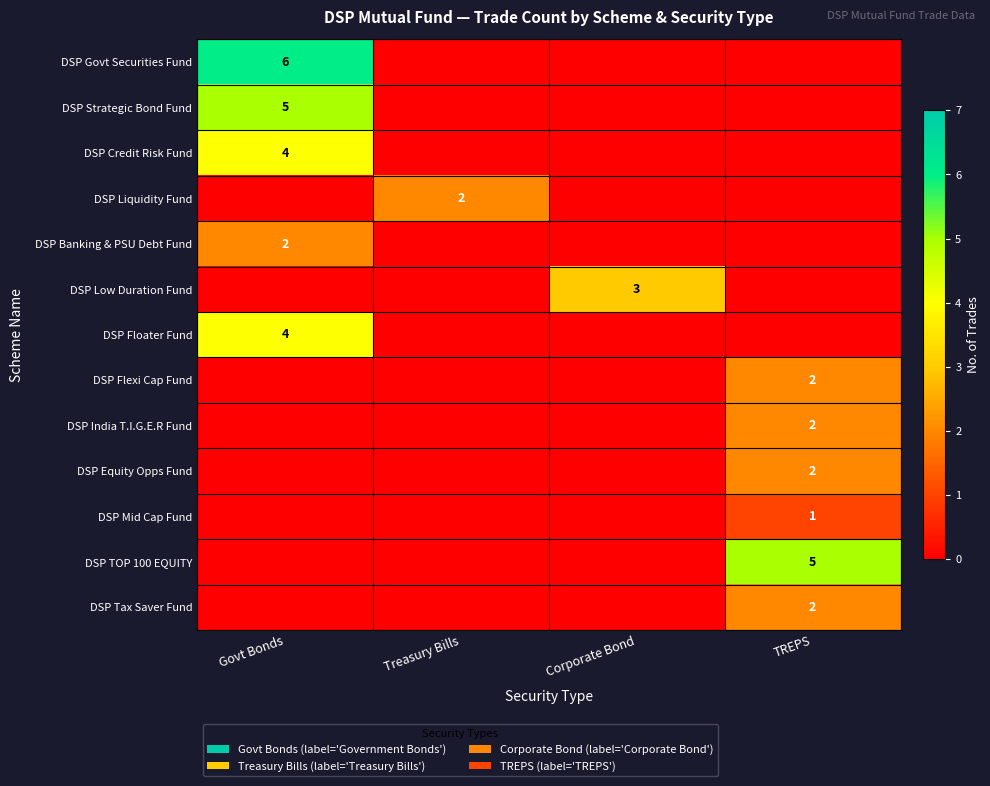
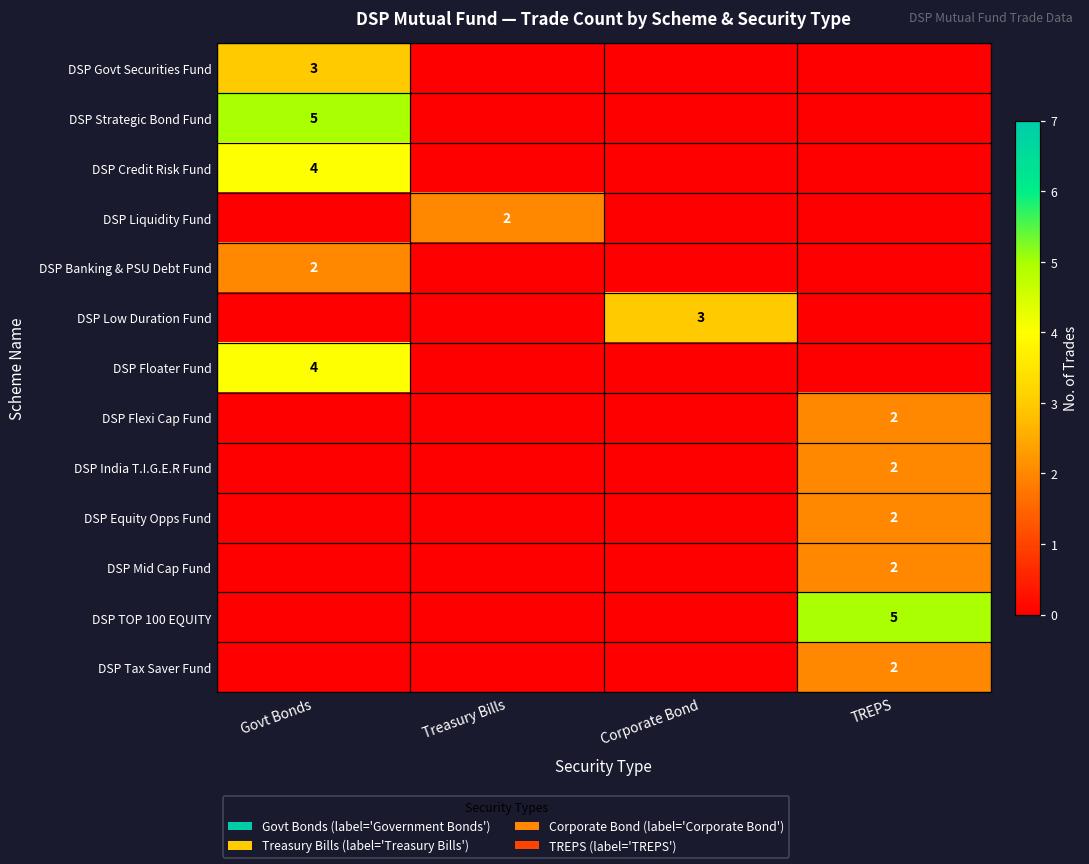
  {
    "DSP Govt Securities Fund": {
-     "Govt Bonds": 6
+     "Govt Bonds": 3
    },
    "DSP Strategic Bond Fund": {
      "Govt Bonds": 5
    },
    "DSP Credit Risk Fund": {
      "Govt Bonds": 4
    },
    "DSP Liquidity Fund": {
      "Treasury Bills": 2
    },
    "DSP Banking & PSU Debt Fund": {
      "Govt Bonds": 2
    },
    "DSP Low Duration Fund": {
      "Corporate Bond": 3
    },
    "DSP Floater Fund": {
      "Govt Bonds": 4
    },
    "DSP Flexi Cap Fund": {
      "TREPS": 2
    },
    "DSP India T.I.G.E.R Fund": {
      "TREPS": 2
    },
    "DSP Equity Opps Fund": {
      "TREPS": 2
    },
    "DSP Mid Cap Fund": {
-     "TREPS": 1
+     "TREPS": 2
    },
    "DSP TOP 100 EQUITY": {
      "TREPS": 5
    },
    "DSP Tax Saver Fund": {
      "TREPS": 2
    }
  }
